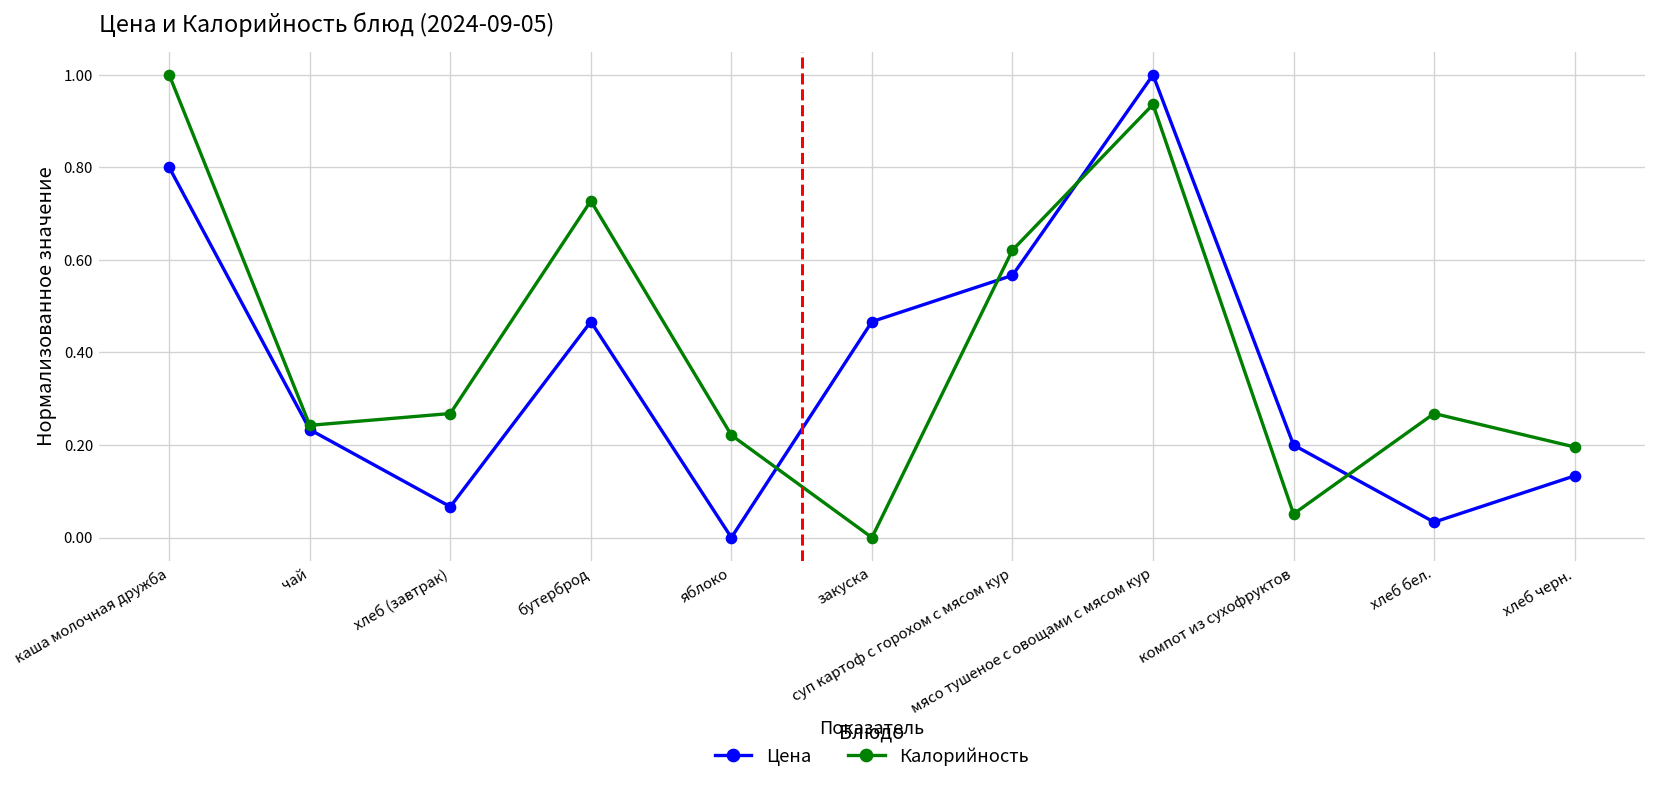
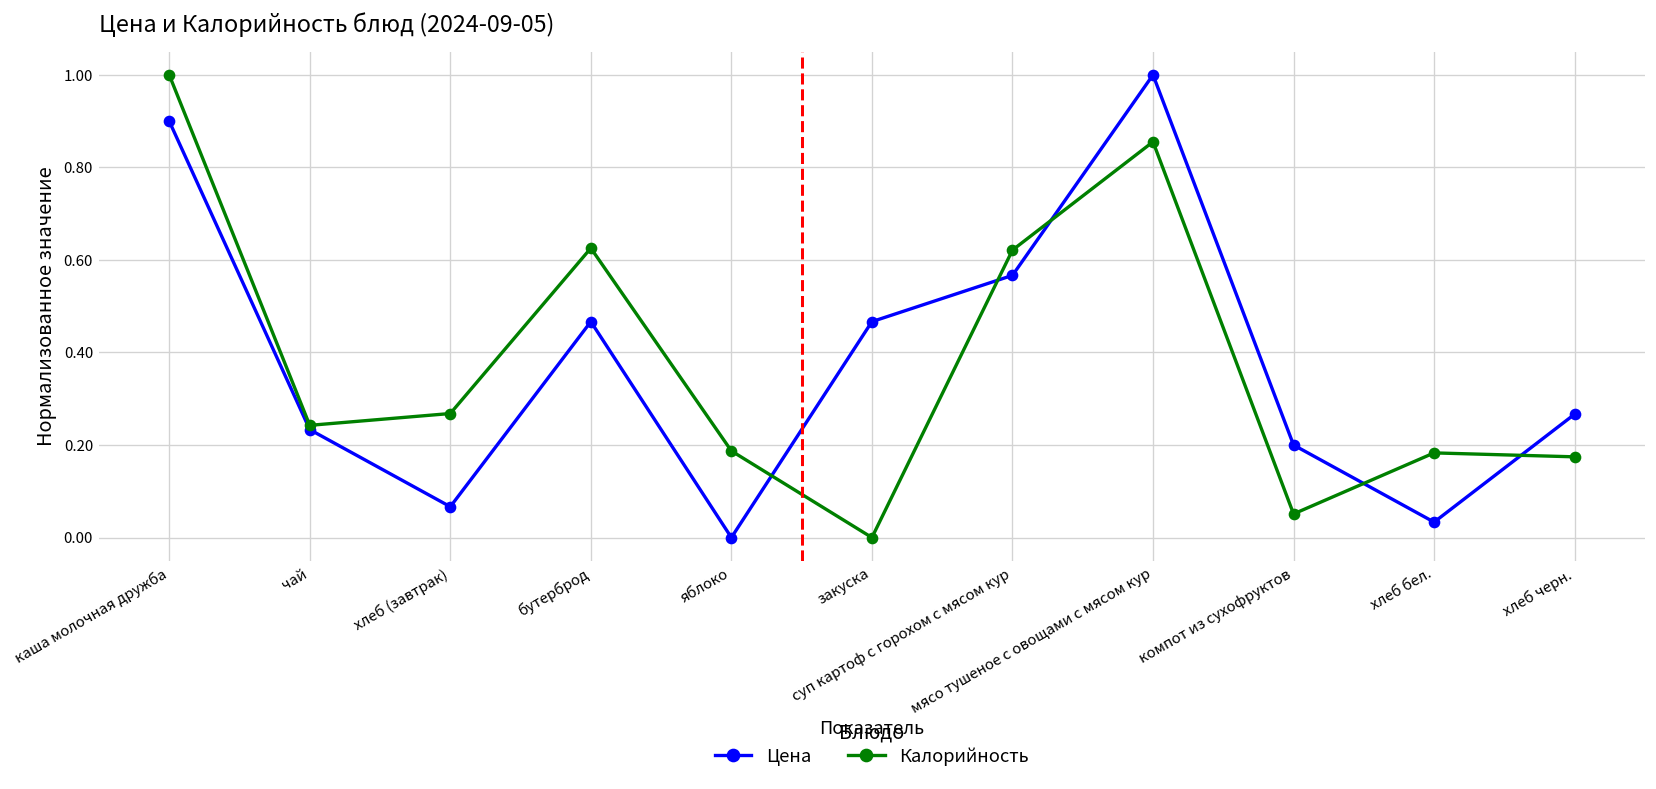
  {
    "Цена": {
-     "каша молочная дружба": 0.80,
+     "каша молочная дружба": 0.90,
      "чай": 0.23,
      "хлеб (завтрак)": 0.07,
      "бутерброд": 0.47,
      "яблоко": 0.00,
      "закуска": 0.47,
      "суп картоф с горохом с мясом кур": 0.57,
      "мясо тушеное с овощами с мясом кур": 1.00,
      "компот из сухофруктов": 0.20,
      "хлеб бел.": 0.03,
-     "хлеб черн.": 0.13
+     "хлеб черн.": 0.27
    },
    "Калорийность": {
      "каша молочная дружба": 1.00,
      "чай": 0.24,
      "хлеб (завтрак)": 0.27,
-     "бутерброд": 0.73,
-     "яблоко": 0.22,
+     "бутерброд": 0.63,
+     "яблоко": 0.19,
      "закуска": 0.00,
      "суп картоф с горохом с мясом кур": 0.62,
-     "мясо тушеное с овощами с мясом кур": 0.94,
+     "мясо тушеное с овощами с мясом кур": 0.86,
      "компот из сухофруктов": 0.05,
-     "хлеб бел.": 0.27,
-     "хлеб черн.": 0.20
+     "хлеб бел.": 0.18,
+     "хлеб черн.": 0.17
    }
  }
